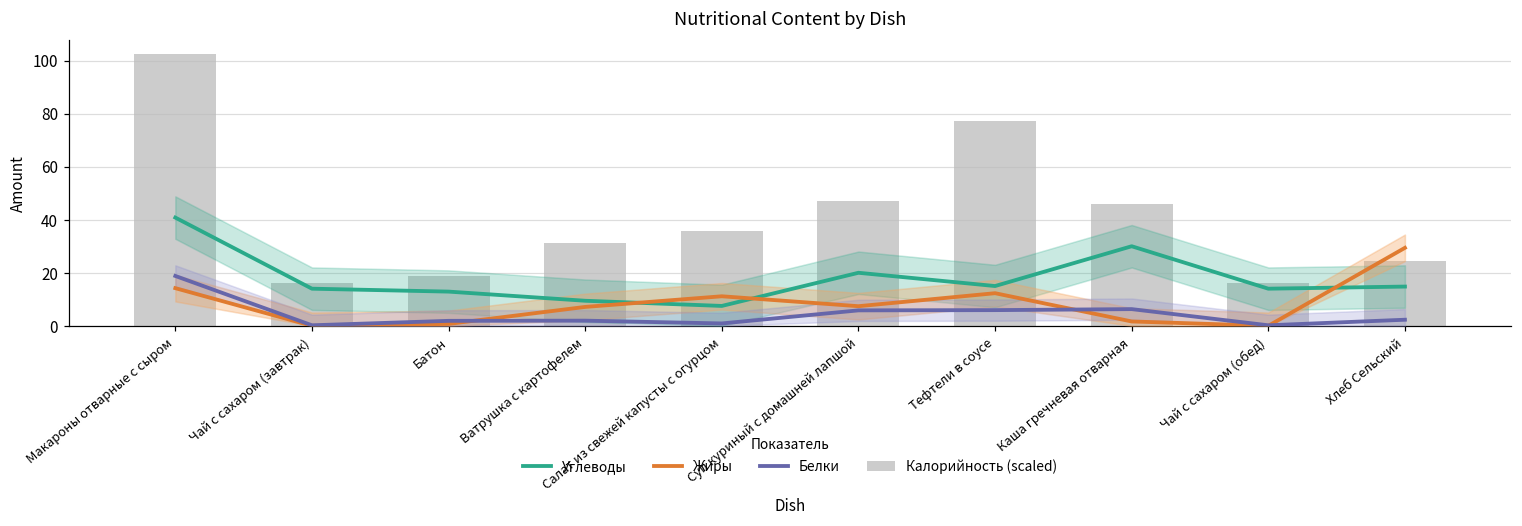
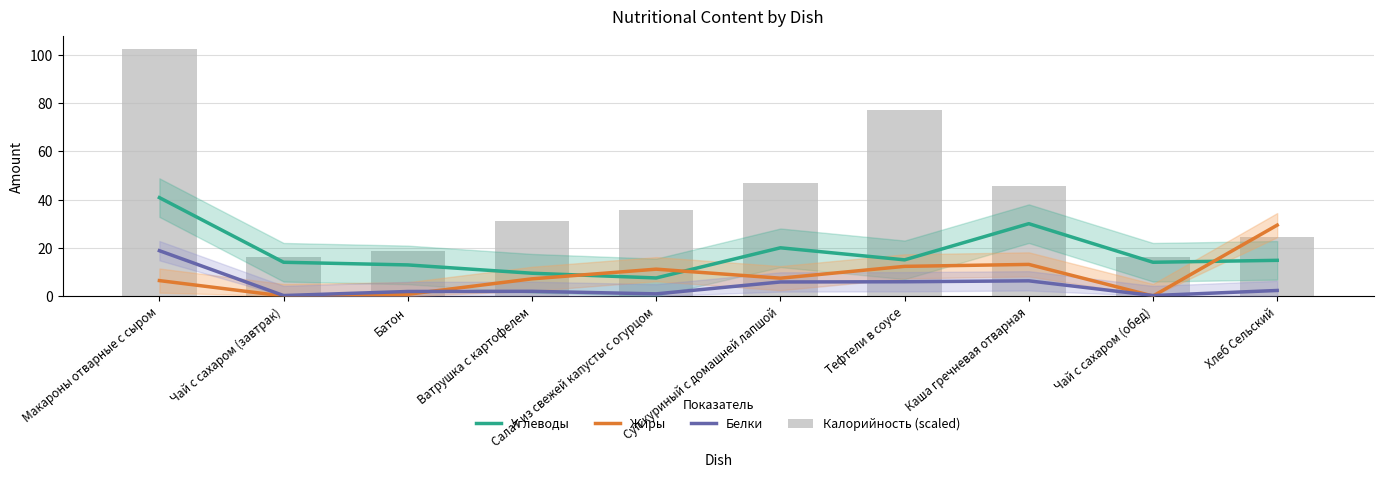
  {
    "Жиры": {
-     "Макароны отварные с сыром": 14,
+     "Макароны отварные с сыром": 6,
      "Батон": 1,
      "Ватрушка с картофелем": 7,
      "Салат из свежей капусты с огурцом": 11,
      "Суп куриный с домашней лапшой": 7,
      "Тефтели в соусе": 12,
-     "Каша гречневая отварная": 2,
+     "Каша гречневая отварная": 13,
      "Хлеб Сельский": 29
    }
  }
